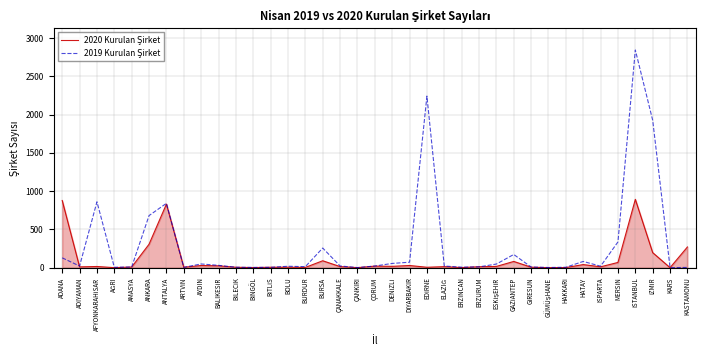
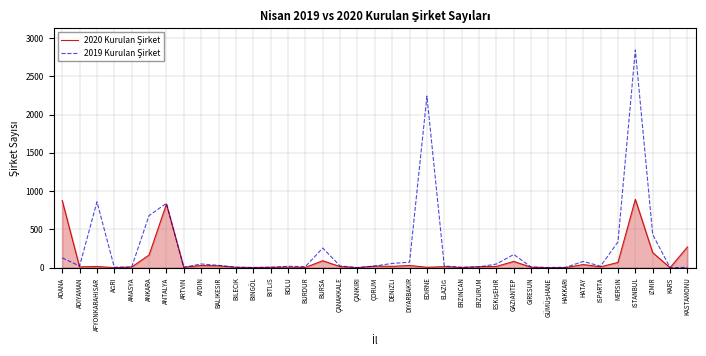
  {
    "2020 Kurulan Şirket": {
      "ADANA": 900,
      "AFYONKARAHİSAR": 0,
-     "ANKARA": 300,
+     "ANKARA": 200,
      "BURSA": 100,
      "DENİZLİ": 0,
      "DİYARBAKIR": 0,
      "EDİRNE": 0,
      "GAZİANTEP": 100,
      "HATAY": 0,
      "MERSİN": 100,
      "İSTANBUL": 900,
      "İZMİR": 200,
      "KASTAMONU": 300
    },
    "2019 Kurulan Şirket": {
      "ADANA": 100,
      "AFYONKARAHİSAR": 900,
      "ANKARA": 700,
      "BURSA": 300,
      "DENİZLİ": 100,
      "DİYARBAKIR": 100,
      "EDİRNE": 2200,
      "GAZİANTEP": 200,
      "HATAY": 100,
      "MERSİN": 300,
      "İSTANBUL": 2800,
-     "İZMİR": 1900,
+     "İZMİR": 400,
      "KASTAMONU": 0
    }
  }
